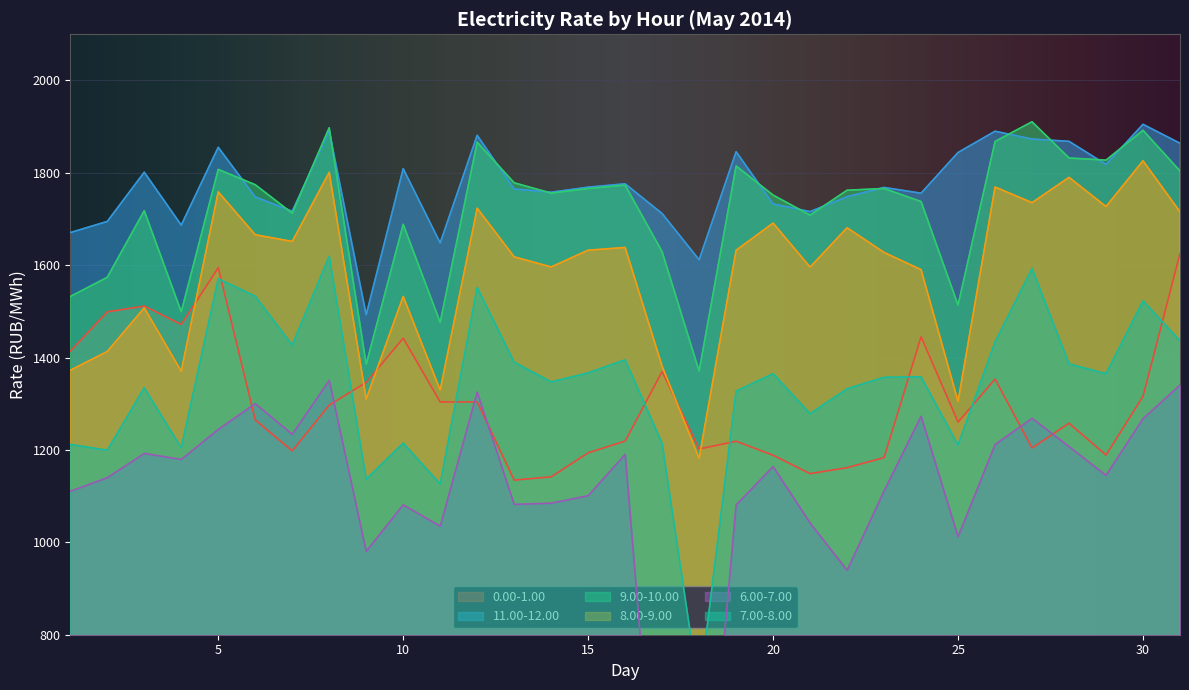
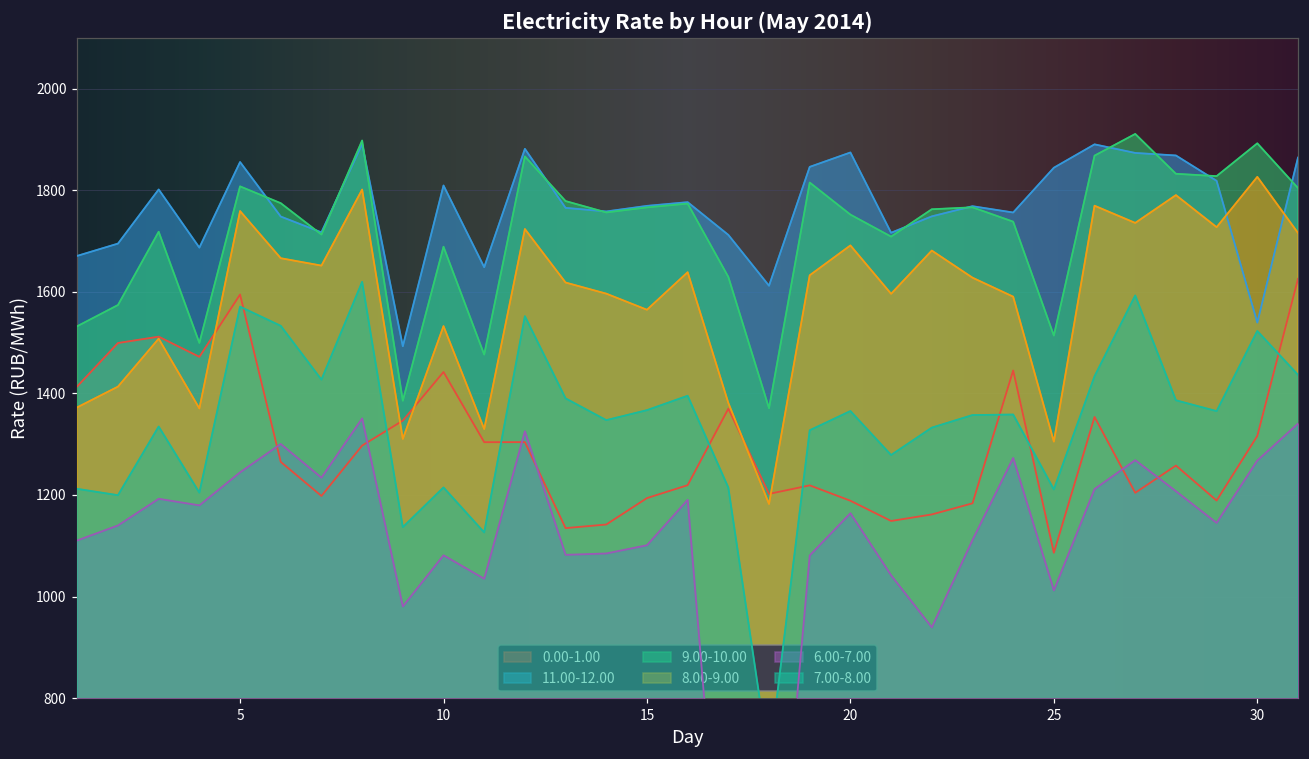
  {
    "0.00-1.00": {
      "5": 1590,
      "10": 1440,
      "15": 1190,
      "20": 1190,
-     "25": 1260,
+     "25": 1090,
      "30": 1320
    },
    "11.00-12.00": {
      "5": 1860,
      "10": 1810,
-     "20": 1730,
+     "20": 1870,
      "25": 1840,
-     "30": 1910
+     "30": 1540
    },
    "8.00-9.00": {
      "5": 1760,
      "10": 1530,
-     "15": 1630,
+     "15": 1560,
      "20": 1690,
      "25": 1310,
      "30": 1830
    },
    "6.00-7.00": {
      "5": 1240,
      "10": 1080,
      "15": 1100,
      "20": 1160,
      "25": 1010,
      "30": 1270
    }
  }
